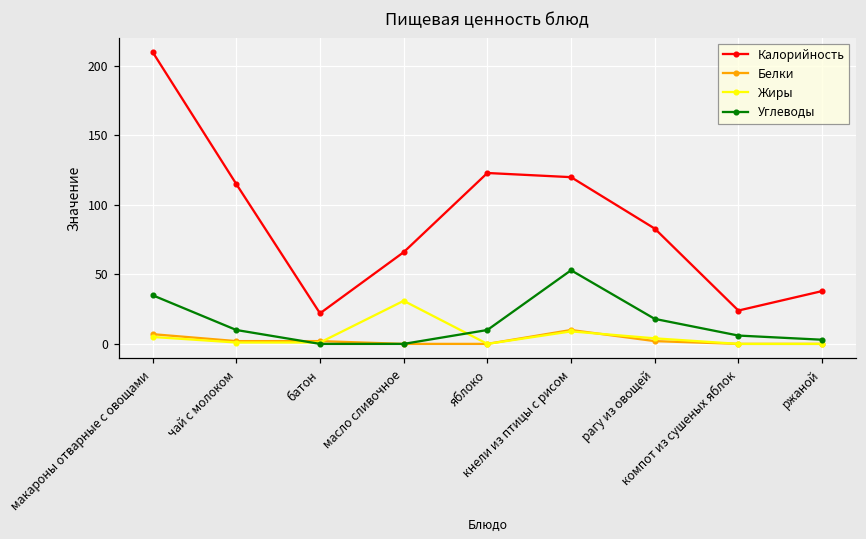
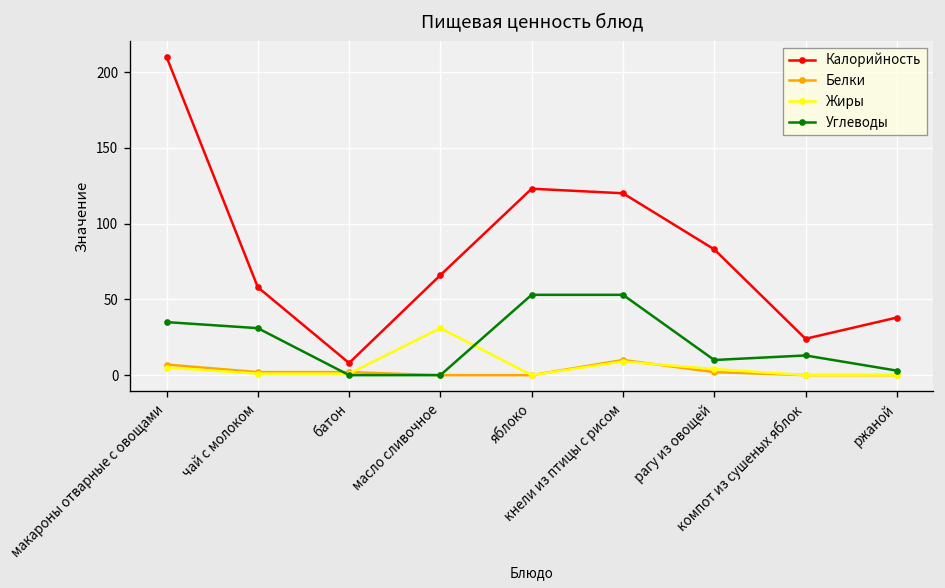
  {
    "Калорийность": {
      "макароны отварные с овощами": 210,
-     "чай с молоком": 115,
-     "батон": 22,
+     "чай с молоком": 58,
+     "батон": 8,
      "масло сливочное": 66,
      "яблоко": 123,
      "кнели из птицы с рисом": 120,
      "рагу из овощей": 83,
      "компот из сушеных яблок": 24,
      "ржаной": 38
    },
    "Жиры": {
      "масло сливочное": 31
    },
    "Углеводы": {
      "макароны отварные с овощами": 35,
-     "чай с молоком": 10,
-     "яблоко": 10,
+     "чай с молоком": 31,
+     "яблоко": 53,
      "кнели из птицы с рисом": 53,
-     "рагу из овощей": 18,
-     "компот из сушеных яблок": 6,
+     "рагу из овощей": 10,
+     "компот из сушеных яблок": 13,
      "ржаной": 3
    }
  }
